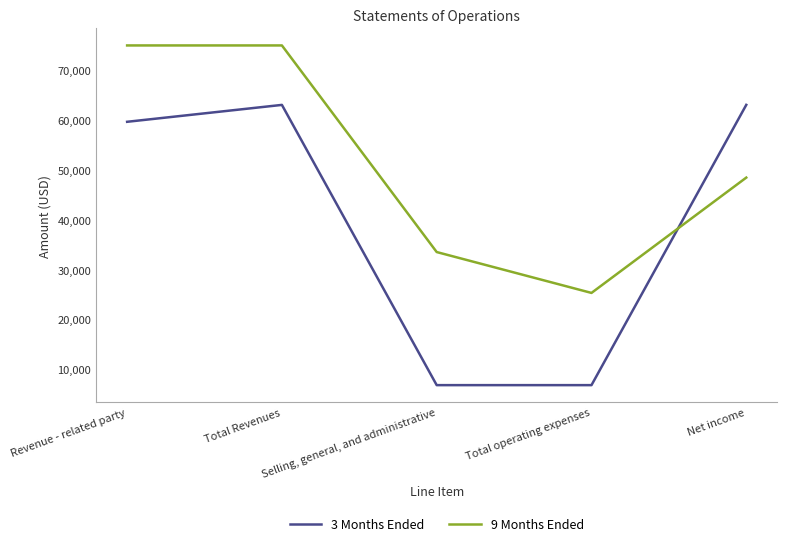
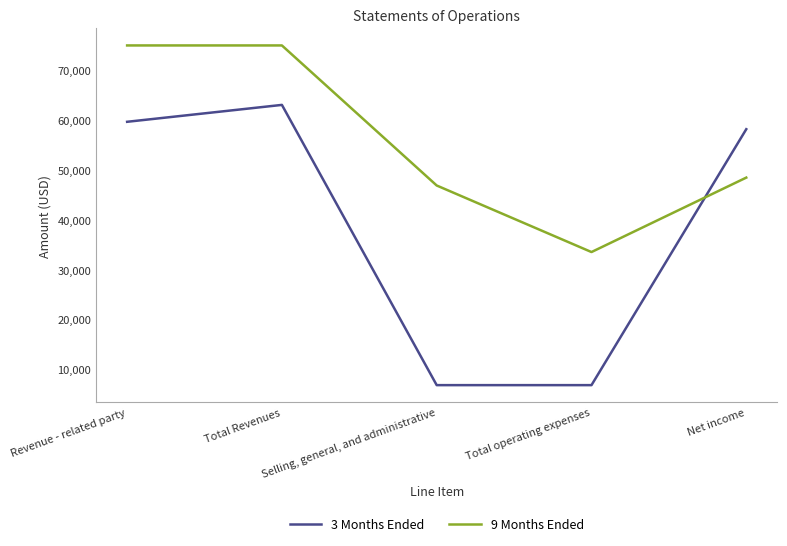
  {
    "3 Months Ended": {
      "Revenue - related party": "60,000",
      "Total Revenues": "63,000",
      "Selling, general, and administrative": "7,000",
      "Total operating expenses": "7,000",
-     "Net income": "63,000"
+     "Net income": "58,000"
    },
    "9 Months Ended": {
      "Revenue - related party": "75,000",
      "Total Revenues": "75,000",
-     "Selling, general, and administrative": "34,000",
-     "Total operating expenses": "25,000",
+     "Selling, general, and administrative": "47,000",
+     "Total operating expenses": "34,000",
      "Net income": "48,000"
    }
  }
